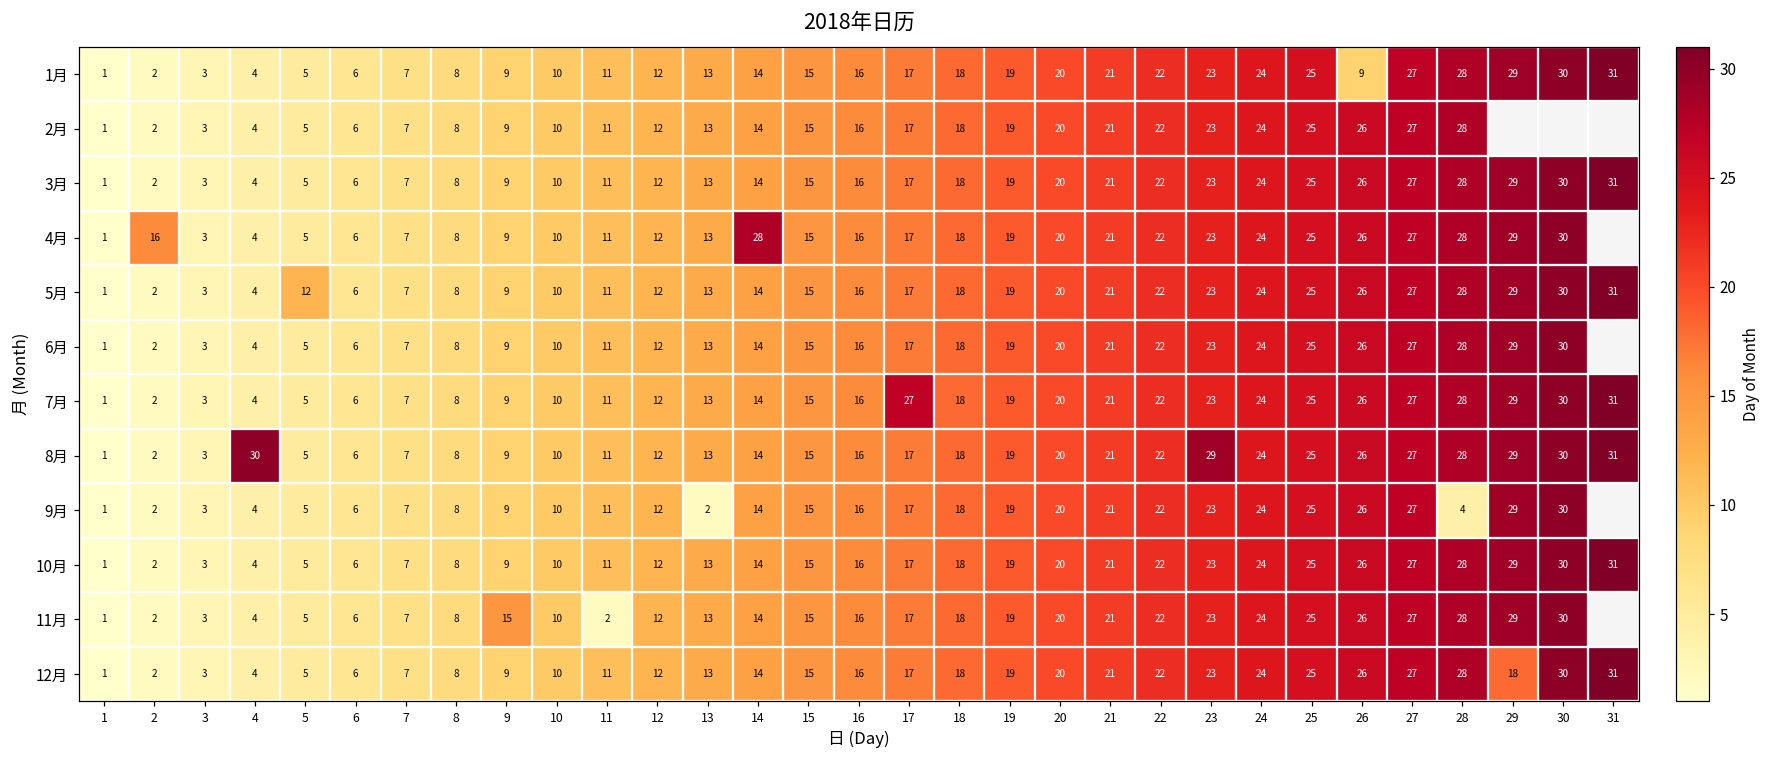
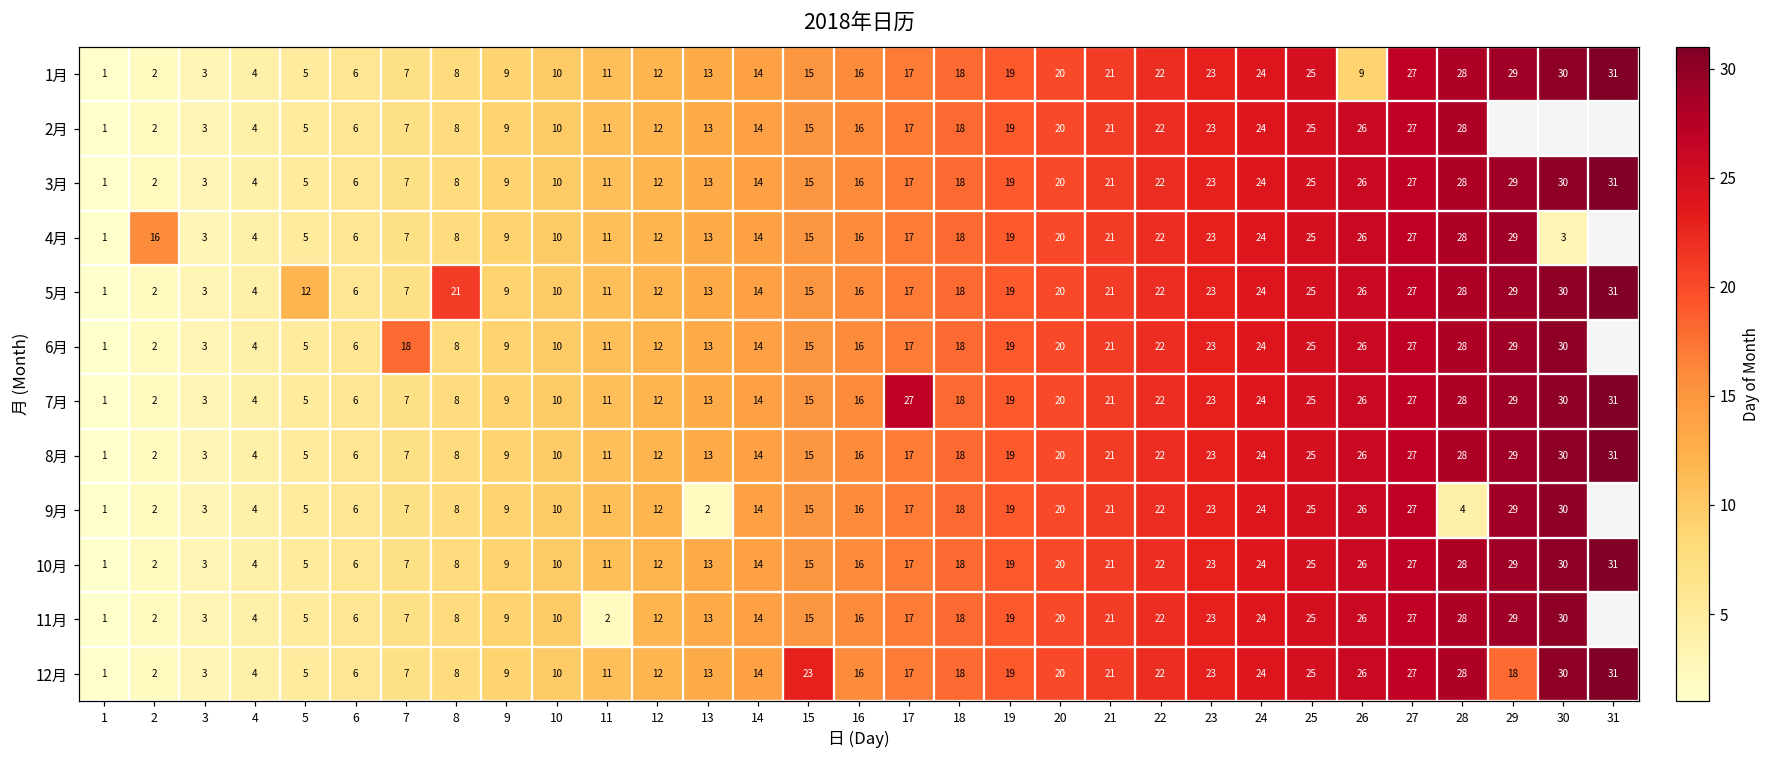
  {
    "4月": {
      "1": 1,
      "2": 16,
      "3": 3,
      "4": 4,
      "5": 5,
      "6": 6,
      "7": 7,
      "8": 8,
      "9": 9,
      "10": 10,
      "11": 11,
      "12": 12,
      "13": 13,
-     "14": 28,
+     "14": 14,
      "15": 15,
      "16": 16,
      "17": 17,
      "18": 18,
      "19": 19,
      "20": 20,
      "21": 21,
      "22": 22,
      "23": 23,
      "24": 24,
      "25": 25,
      "26": 26,
      "27": 27,
      "28": 28,
      "29": 29,
-     "30": 30
+     "30": 3
    },
    "5月": {
      "1": 1,
      "2": 2,
      "3": 3,
      "4": 4,
      "5": 12,
      "6": 6,
      "7": 7,
-     "8": 8,
+     "8": 21,
      "9": 9,
      "10": 10,
      "11": 11,
      "12": 12,
      "13": 13,
      "14": 14,
      "15": 15,
      "16": 16,
      "17": 17,
      "18": 18,
      "19": 19,
      "20": 20,
      "21": 21,
      "22": 22,
      "23": 23,
      "24": 24,
      "25": 25,
      "26": 26,
      "27": 27,
      "28": 28,
      "29": 29,
      "30": 30,
      "31": 31
    },
    "6月": {
      "1": 1,
      "2": 2,
      "3": 3,
      "4": 4,
      "5": 5,
      "6": 6,
-     "7": 7,
+     "7": 18,
      "8": 8,
      "9": 9,
      "10": 10,
      "11": 11,
      "12": 12,
      "13": 13,
      "14": 14,
      "15": 15,
      "16": 16,
      "17": 17,
      "18": 18,
      "19": 19,
      "20": 20,
      "21": 21,
      "22": 22,
      "23": 23,
      "24": 24,
      "25": 25,
      "26": 26,
      "27": 27,
      "28": 28,
      "29": 29,
      "30": 30
    },
    "8月": {
      "1": 1,
      "2": 2,
      "3": 3,
-     "4": 30,
+     "4": 4,
      "5": 5,
      "6": 6,
      "7": 7,
      "8": 8,
      "9": 9,
      "10": 10,
      "11": 11,
      "12": 12,
      "13": 13,
      "14": 14,
      "15": 15,
      "16": 16,
      "17": 17,
      "18": 18,
      "19": 19,
      "20": 20,
      "21": 21,
      "22": 22,
-     "23": 29,
+     "23": 23,
      "24": 24,
      "25": 25,
      "26": 26,
      "27": 27,
      "28": 28,
      "29": 29,
      "30": 30,
      "31": 31
    },
    "11月": {
      "1": 1,
      "2": 2,
      "3": 3,
      "4": 4,
      "5": 5,
      "6": 6,
      "7": 7,
      "8": 8,
-     "9": 15,
+     "9": 9,
      "10": 10,
      "11": 2,
      "12": 12,
      "13": 13,
      "14": 14,
      "15": 15,
      "16": 16,
      "17": 17,
      "18": 18,
      "19": 19,
      "20": 20,
      "21": 21,
      "22": 22,
      "23": 23,
      "24": 24,
      "25": 25,
      "26": 26,
      "27": 27,
      "28": 28,
      "29": 29,
      "30": 30
    },
    "12月": {
      "1": 1,
      "2": 2,
      "3": 3,
      "4": 4,
      "5": 5,
      "6": 6,
      "7": 7,
      "8": 8,
      "9": 9,
      "10": 10,
      "11": 11,
      "12": 12,
      "13": 13,
      "14": 14,
-     "15": 15,
+     "15": 23,
      "16": 16,
      "17": 17,
      "18": 18,
      "19": 19,
      "20": 20,
      "21": 21,
      "22": 22,
      "23": 23,
      "24": 24,
      "25": 25,
      "26": 26,
      "27": 27,
      "28": 28,
      "29": 18,
      "30": 30,
      "31": 31
    }
  }
